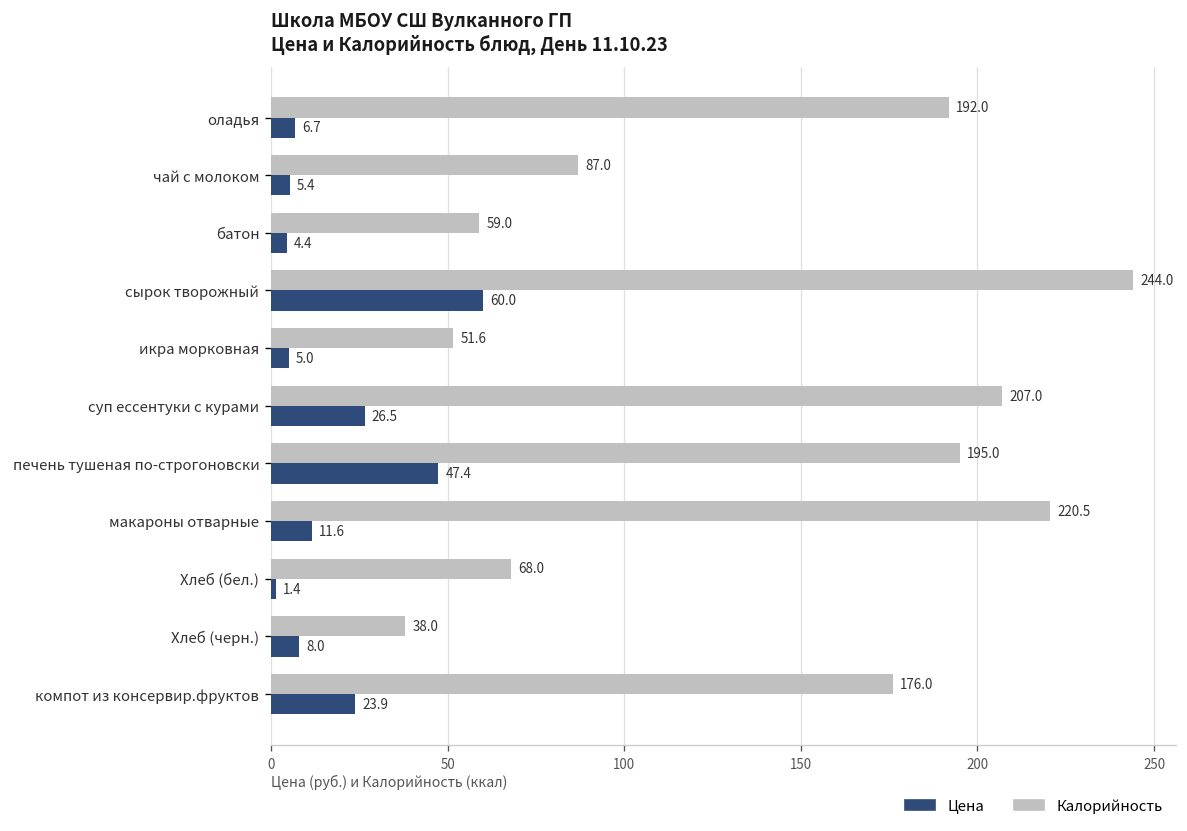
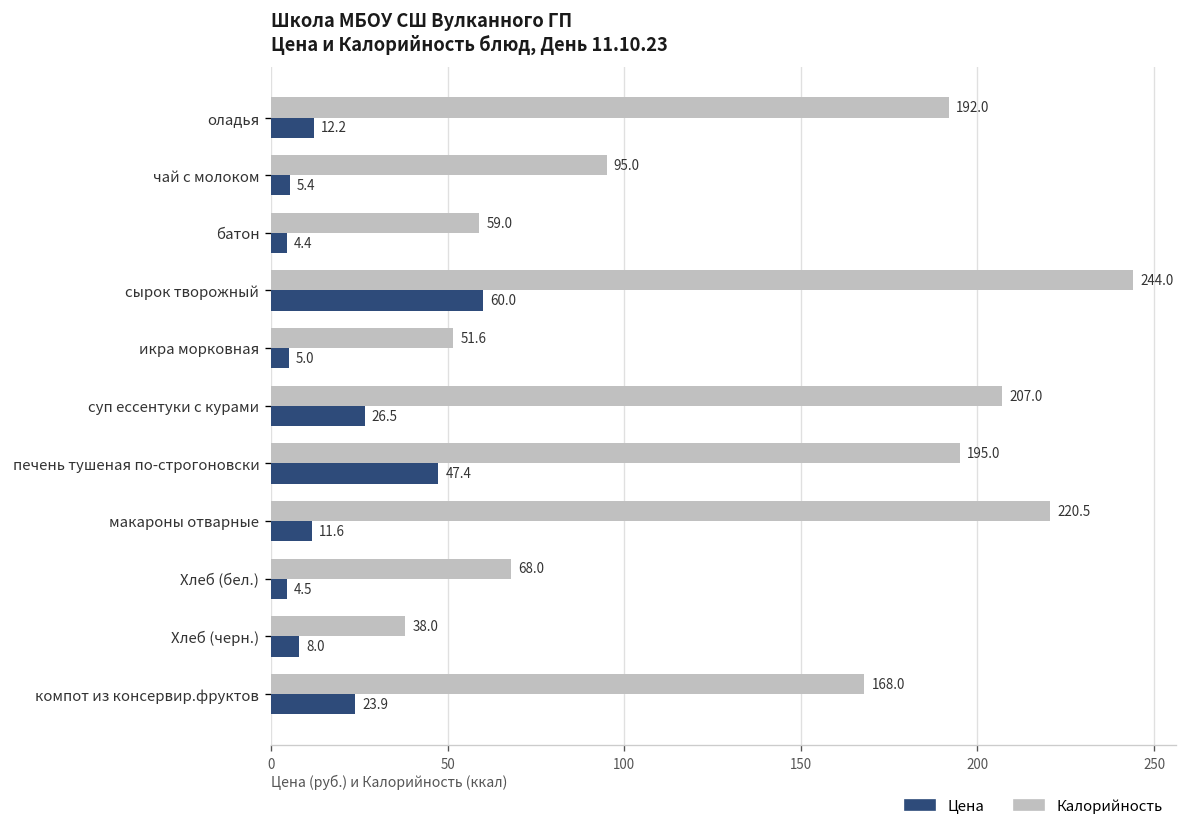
  {
    "Цена": {
-     "оладья": 6.7,
+     "оладья": 12.2,
      "чай с молоком": 5.4,
      "батон": 4.4,
      "сырок творожный": 60.0,
      "икра морковная": 5.0,
      "суп ессентуки с курами": 26.5,
      "печень тушеная по-строгоновски": 47.4,
      "макароны отварные": 11.6,
-     "Хлеб (бел.)": 1.4,
+     "Хлеб (бел.)": 4.5,
      "Хлеб (черн.)": 8.0,
      "компот из консервир.фруктов": 23.9
    },
    "Калорийность": {
      "оладья": 192.0,
-     "чай с молоком": 87.0,
+     "чай с молоком": 95.0,
      "батон": 59.0,
      "сырок творожный": 244.0,
      "икра морковная": 51.6,
      "суп ессентуки с курами": 207.0,
      "печень тушеная по-строгоновски": 195.0,
      "макароны отварные": 220.5,
      "Хлеб (бел.)": 68.0,
      "Хлеб (черн.)": 38.0,
-     "компот из консервир.фруктов": 176.0
+     "компот из консервир.фруктов": 168.0
    }
  }
